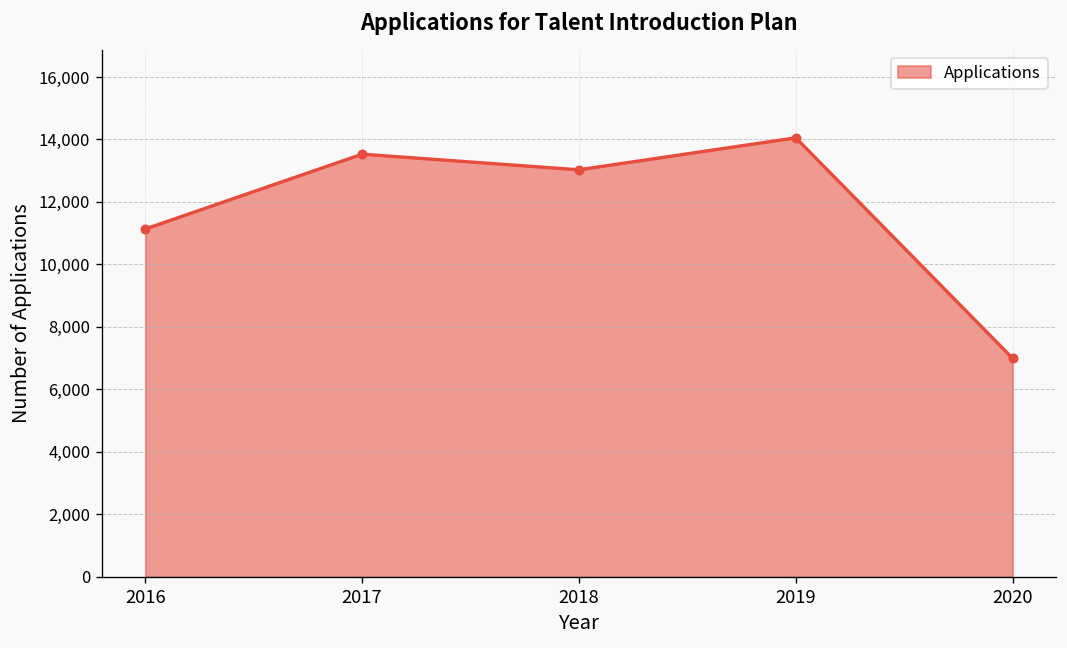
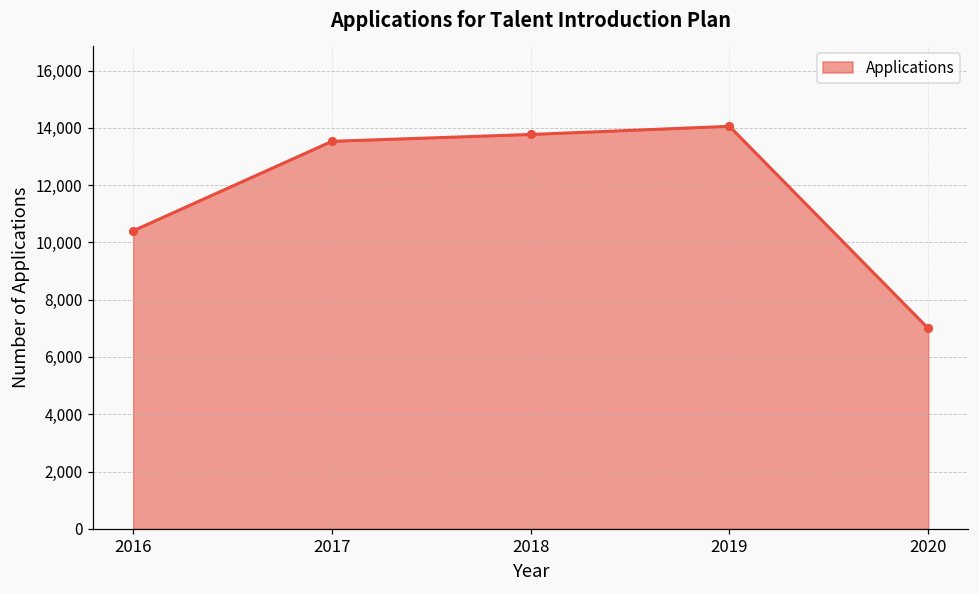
  {
-   "2016": "11,100",
+   "2016": "10,400",
    "2017": "13,500",
-   "2018": "13,000",
+   "2018": "13,800",
    "2019": "14,100",
    "2020": "7,000"
  }
